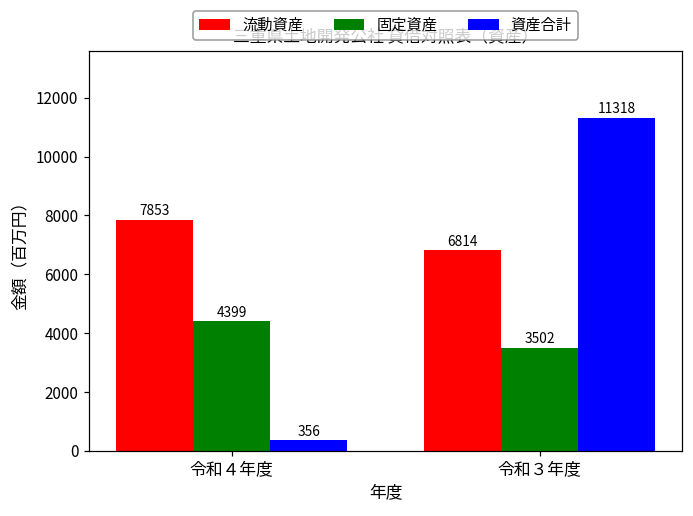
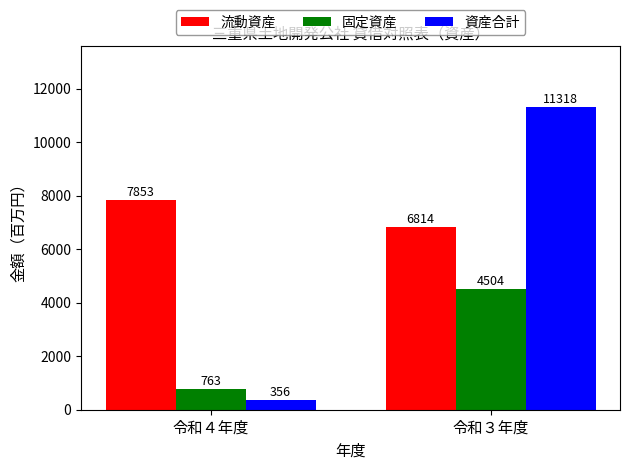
  {
    "流動資産": {
      "令和４年度": 7853,
      "令和３年度": 6814
    },
    "固定資産": {
-     "令和４年度": 4399,
-     "令和３年度": 3502
+     "令和４年度": 763,
+     "令和３年度": 4504
    },
    "資産合計": {
      "令和４年度": 356,
      "令和３年度": 11318
    }
  }
